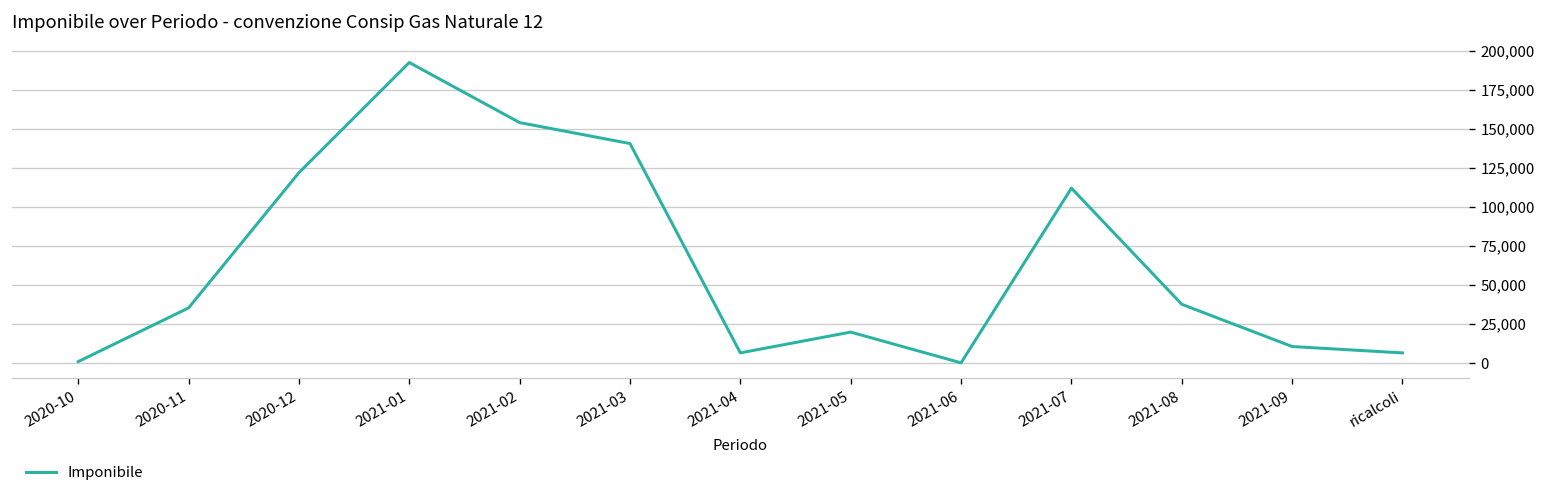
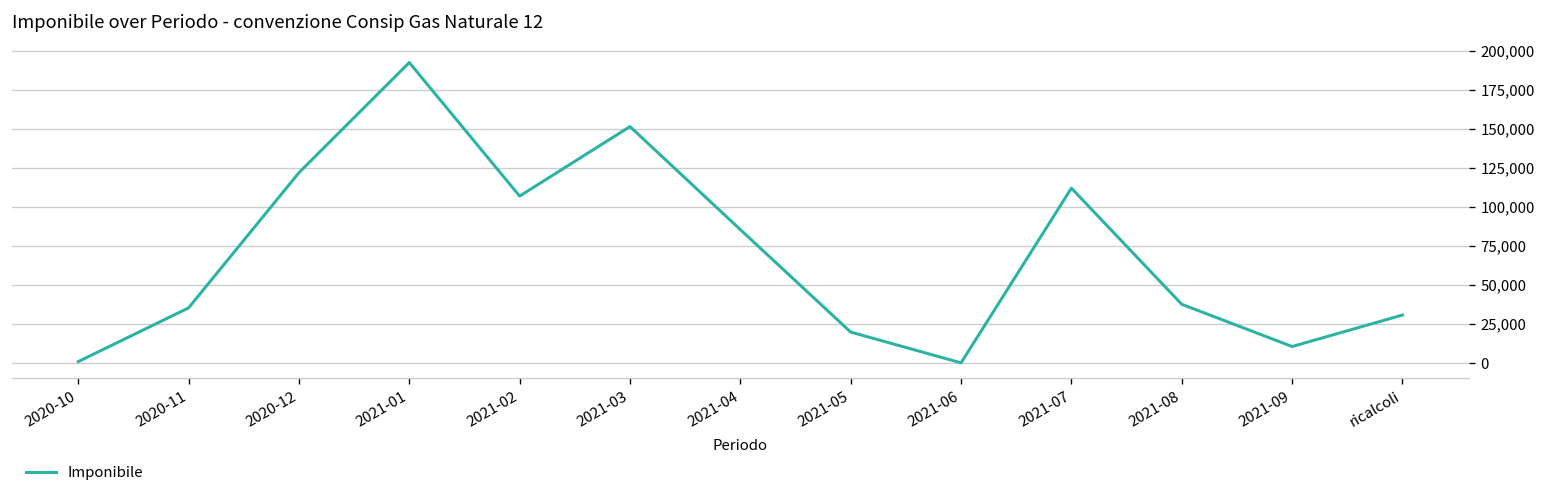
  {
    "2020-10": "1,000",
    "2020-11": "35,000",
    "2020-12": "122,000",
    "2021-01": "192,000",
-   "2021-02": "154,000",
-   "2021-03": "141,000",
-   "2021-04": "6,000",
+   "2021-02": "107,000",
+   "2021-03": "151,000",
+   "2021-04": "85,000",
    "2021-05": "20,000",
    "2021-06": "0",
    "2021-07": "112,000",
    "2021-08": "38,000",
    "2021-09": "11,000",
-   "ricalcoli": "6,000"
+   "ricalcoli": "31,000"
  }
